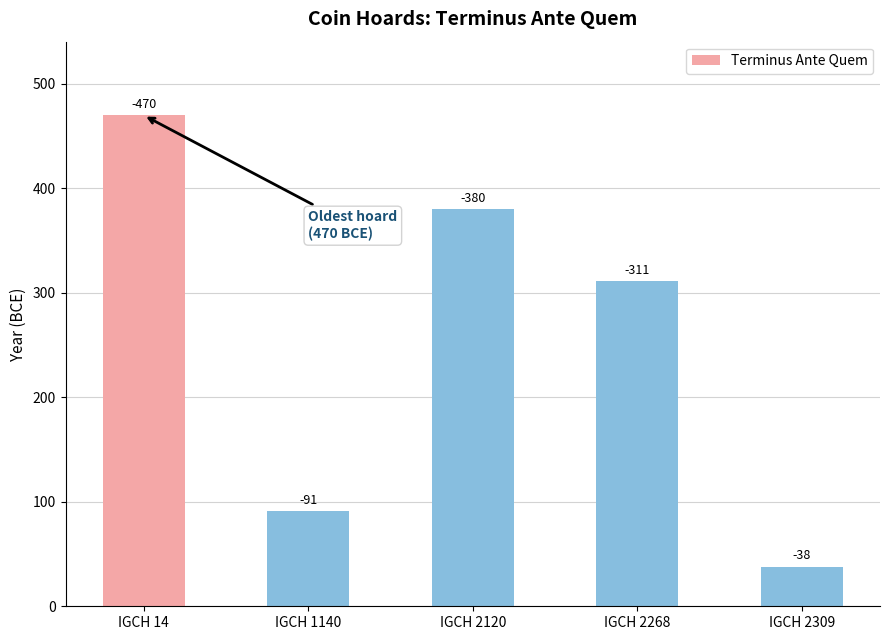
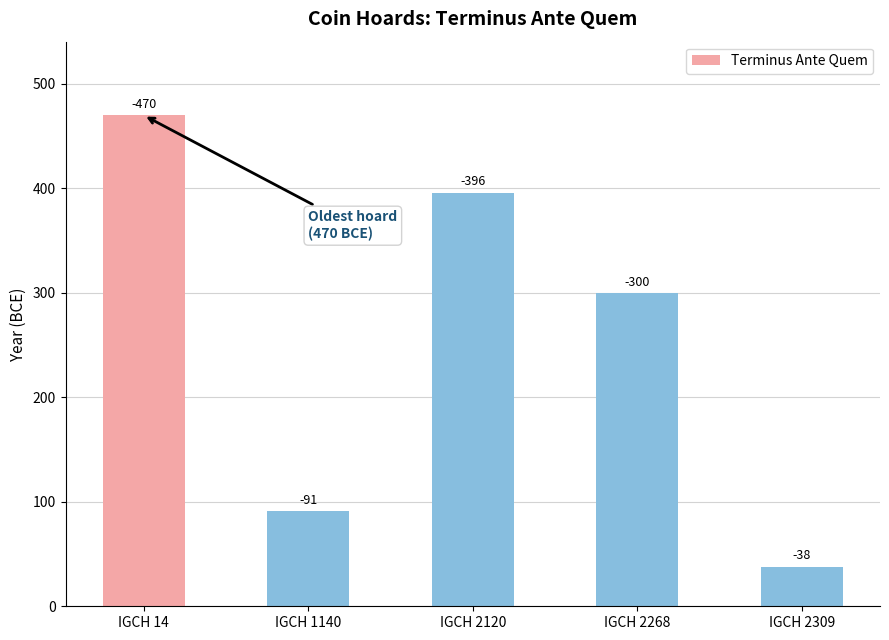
  {
-   "IGCH 2120": -380,
-   "IGCH 2268": -311
+   "IGCH 2120": -396,
+   "IGCH 2268": -300
  }
